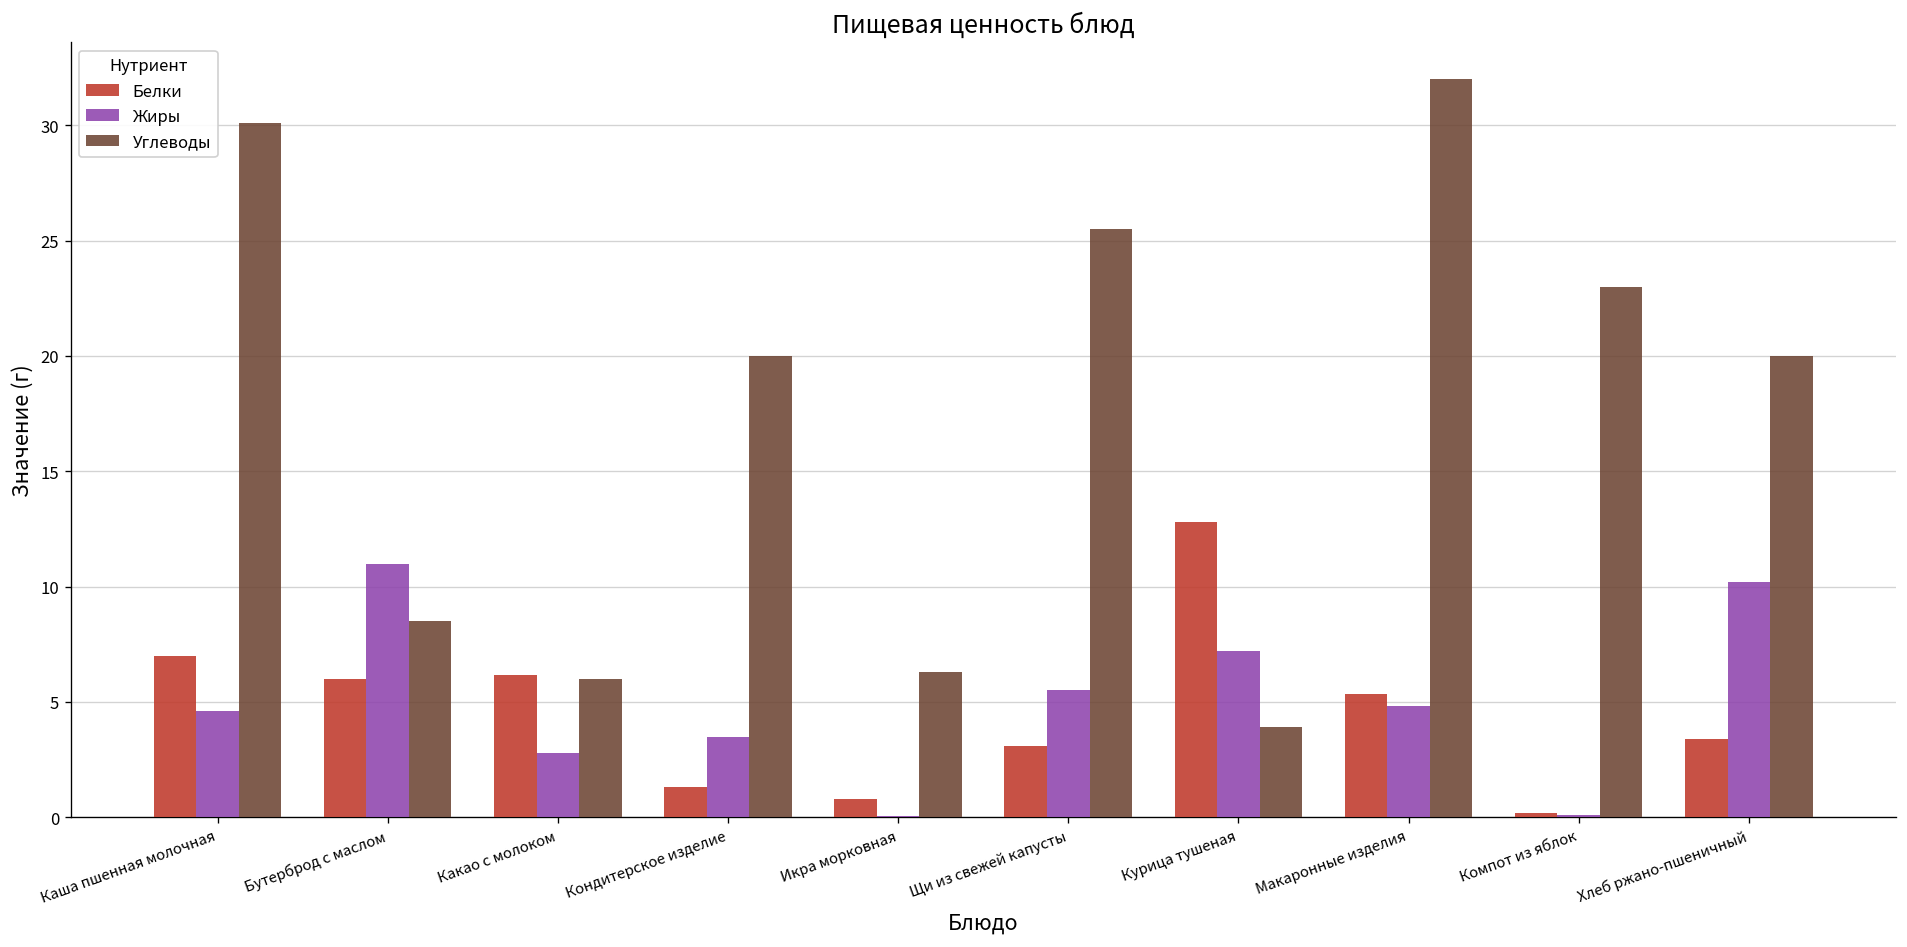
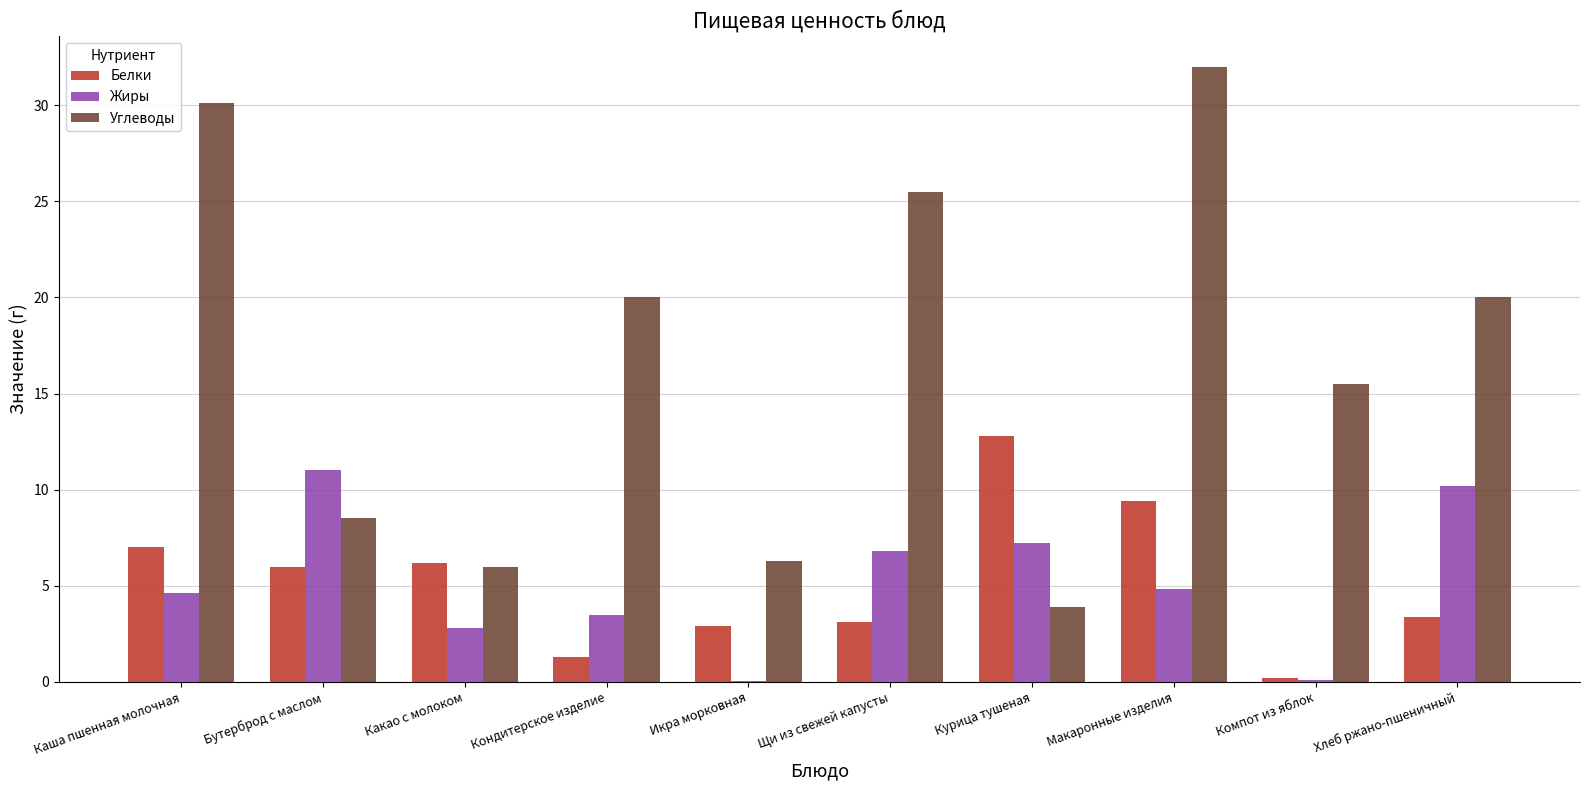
  {
    "Белки": {
      "Каша пшенная молочная": 7.0,
      "Бутерброд с маслом": 6.0,
      "Какао с молоком": 6.2,
      "Кондитерское изделие": 1.3,
-     "Икра морковная": 0.8,
+     "Икра морковная": 2.9,
      "Щи из свежей капусты": 3.1,
      "Курица тушеная": 12.8,
-     "Макаронные изделия": 5.4,
+     "Макаронные изделия": 9.4,
      "Компот из яблок": 0.2,
      "Хлеб ржано-пшеничный": 3.4
    },
    "Жиры": {
      "Каша пшенная молочная": 4.6,
      "Бутерброд с маслом": 11.0,
      "Какао с молоком": 2.8,
      "Кондитерское изделие": 3.5,
-     "Щи из свежей капусты": 5.5,
+     "Щи из свежей капусты": 6.8,
      "Курица тушеная": 7.2,
      "Макаронные изделия": 4.8,
      "Хлеб ржано-пшеничный": 10.2
    },
    "Углеводы": {
      "Каша пшенная молочная": 30.1,
      "Бутерброд с маслом": 8.5,
      "Какао с молоком": 6.0,
      "Кондитерское изделие": 20.0,
      "Икра морковная": 6.3,
      "Щи из свежей капусты": 25.5,
      "Курица тушеная": 3.9,
      "Макаронные изделия": 32.0,
-     "Компот из яблок": 23.0,
+     "Компот из яблок": 15.5,
      "Хлеб ржано-пшеничный": 20.0
    }
  }
